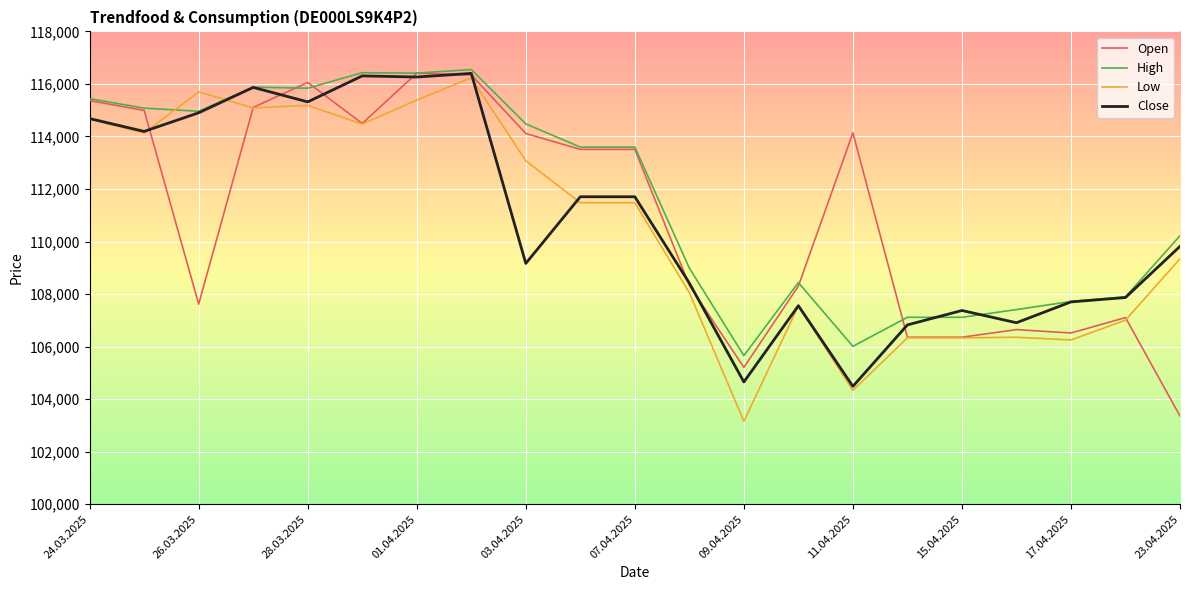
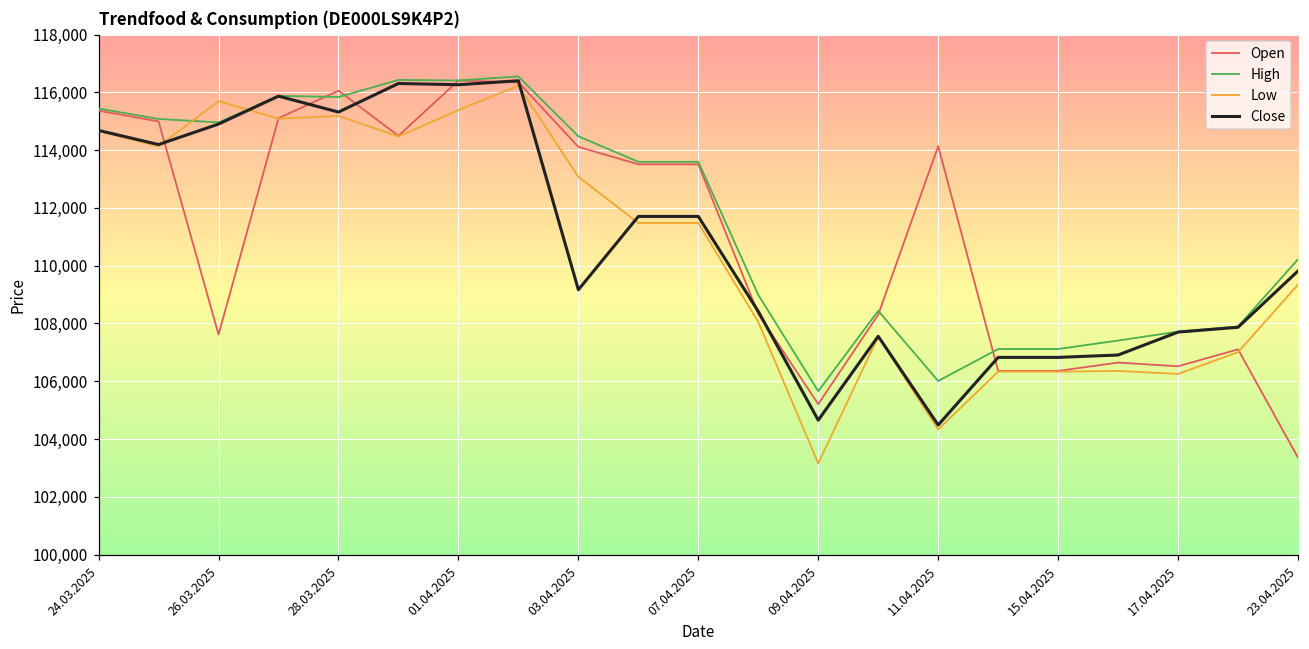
  {
    "Open": {
      "26.03.2025": "107,600",
      "28.03.2025": "116,100",
      "03.04.2025": "114,100",
      "09.04.2025": "105,200",
      "11.04.2025": "114,100",
      "17.04.2025": "106,500",
      "23.04.2025": "103,400"
    },
    "High": {
      "28.03.2025": "115,800",
      "03.04.2025": "114,500",
      "09.04.2025": "105,700",
      "11.04.2025": "106,000",
      "15.04.2025": "107,100",
      "23.04.2025": "110,200"
    },
    "Low": {
      "26.03.2025": "115,700",
      "28.03.2025": "115,200",
      "01.04.2025": "115,400",
      "03.04.2025": "113,100",
      "07.04.2025": "111,500",
      "09.04.2025": "103,200",
      "11.04.2025": "104,300",
      "17.04.2025": "106,300",
      "23.04.2025": "109,300"
    },
    "Close": {
      "28.03.2025": "115,300",
      "01.04.2025": "116,300",
      "03.04.2025": "109,200",
      "07.04.2025": "111,700",
      "09.04.2025": "104,700",
      "11.04.2025": "104,500",
-     "15.04.2025": "107,400",
+     "15.04.2025": "106,800",
      "23.04.2025": "109,800"
    }
  }
